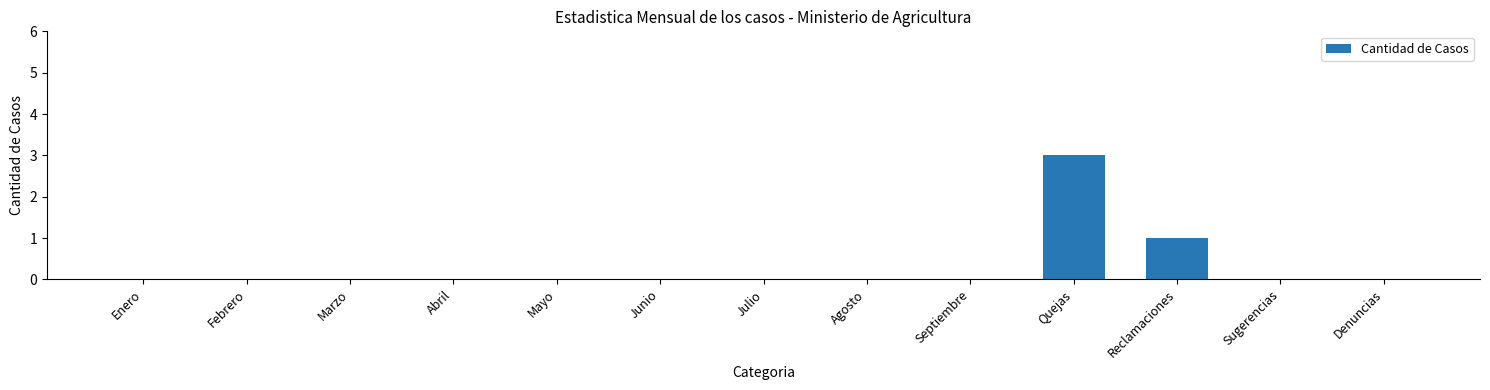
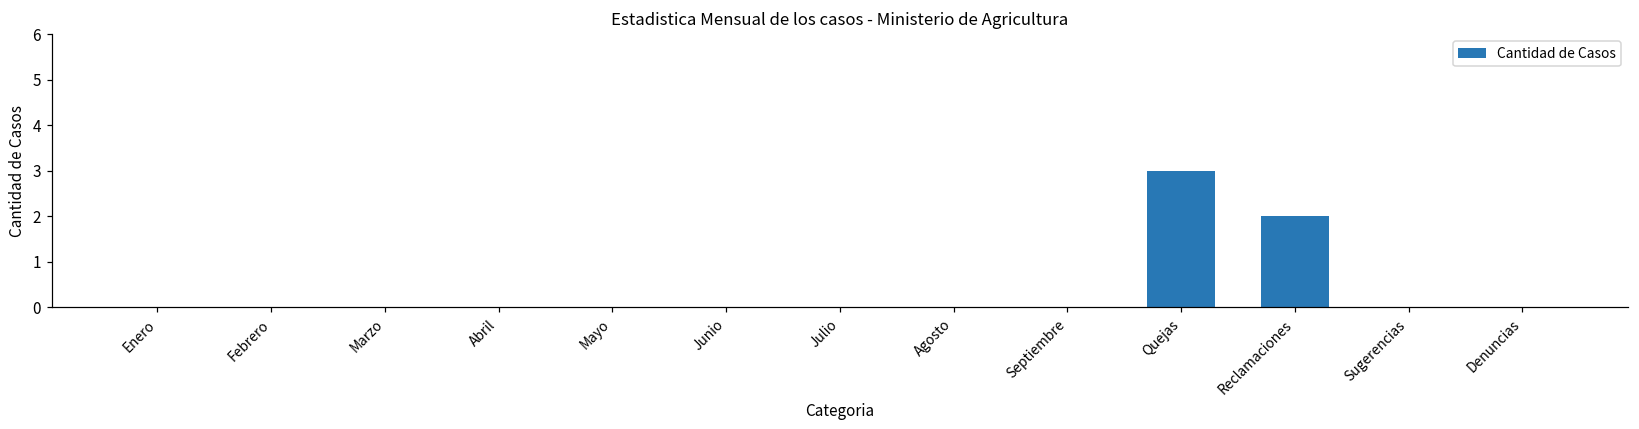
  {
    "Enero": 0,
    "Febrero": 0,
    "Marzo": 0,
    "Abril": 0,
    "Mayo": 0,
    "Junio": 0,
    "Julio": 0,
    "Agosto": 0,
    "Septiembre": 0,
    "Quejas": 3,
-   "Reclamaciones": 1,
+   "Reclamaciones": 2,
    "Sugerencias": 0,
    "Denuncias": 0
  }
